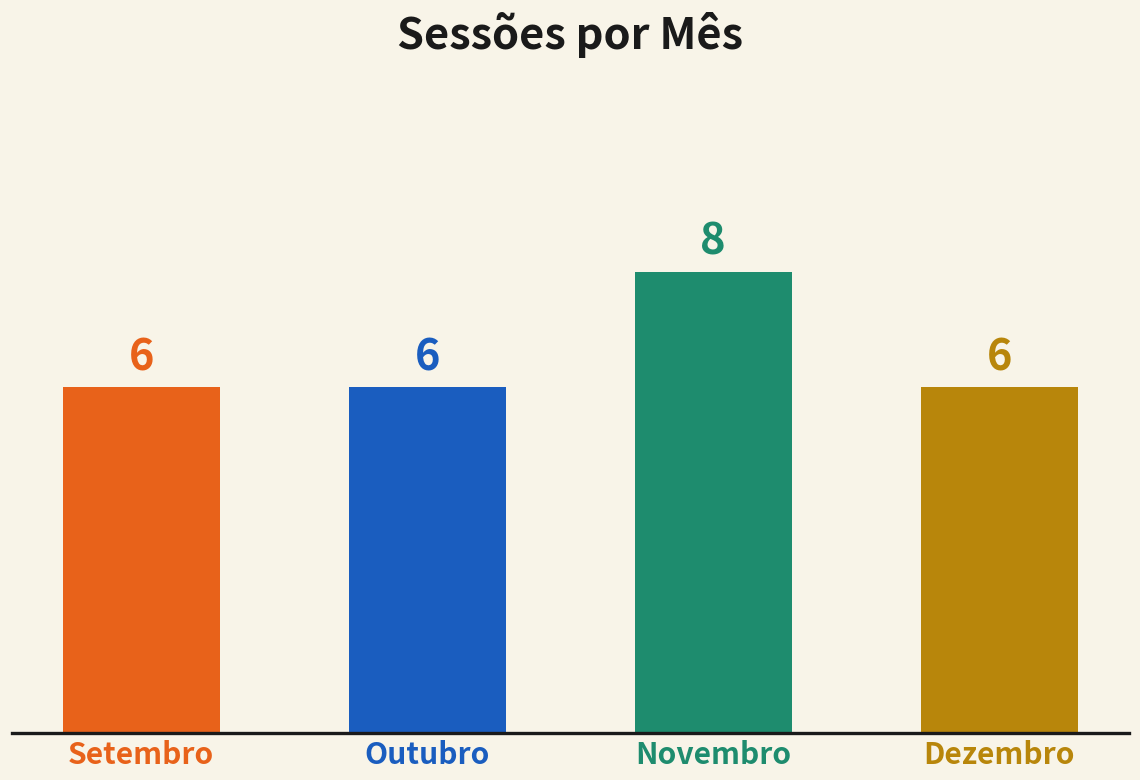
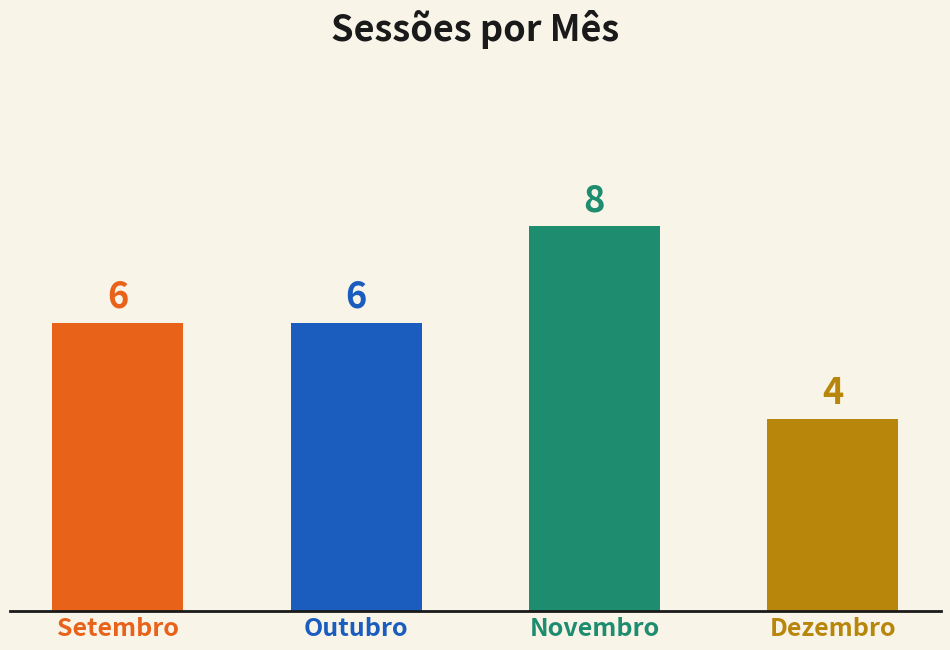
  {
    "Setembro": 6,
    "Outubro": 6,
    "Novembro": 8,
-   "Dezembro": 6
+   "Dezembro": 4
  }
